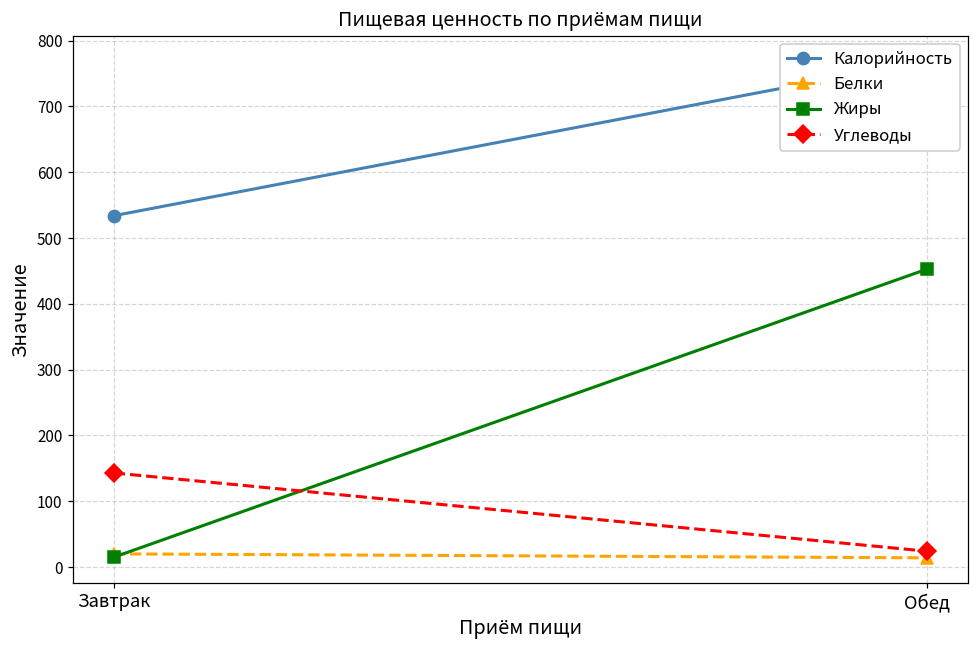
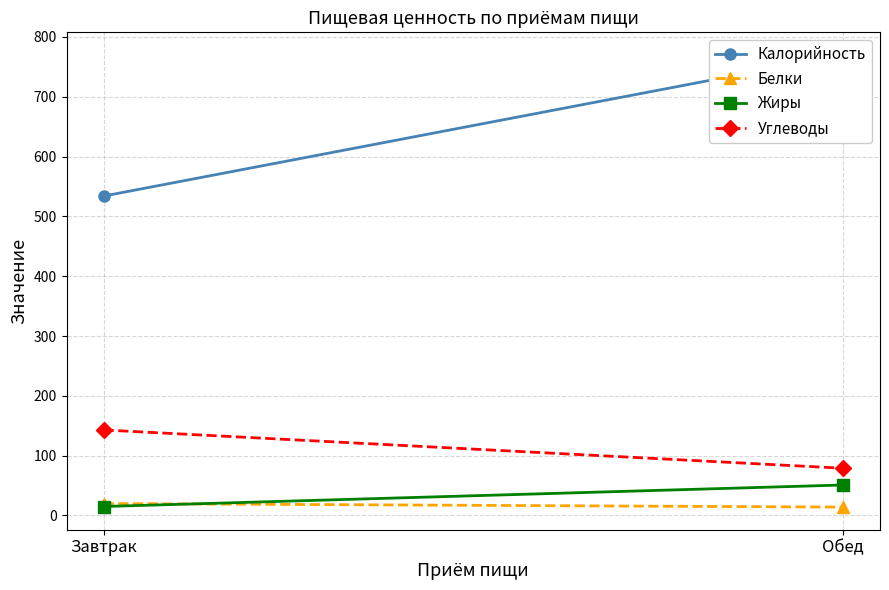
  {
    "Калорийность": {
      "Завтрак": 530
    },
    "Белки": {
      "Завтрак": 20,
      "Обед": 10
    },
    "Жиры": {
      "Завтрак": 20,
-     "Обед": 450
+     "Обед": 50
    },
    "Углеводы": {
      "Завтрак": 140,
-     "Обед": 20
+     "Обед": 80
    }
  }
